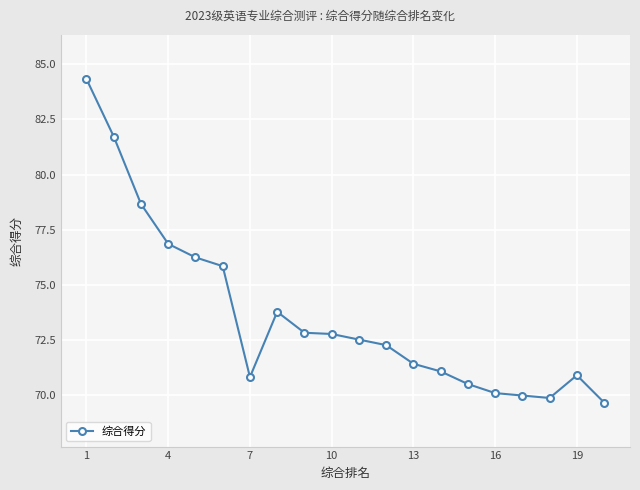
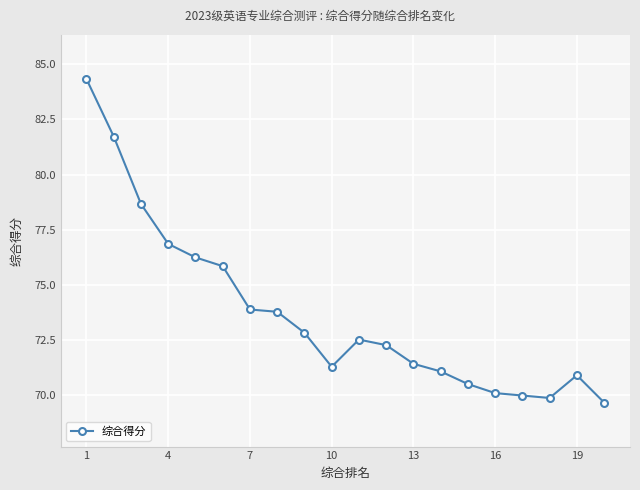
  {
    "1": 84.3,
    "4": 76.9,
-   "7": 70.8,
-   "10": 72.8,
+   "7": 73.9,
+   "10": 71.3,
    "13": 71.4,
    "16": 70.1,
    "19": 70.9
  }
